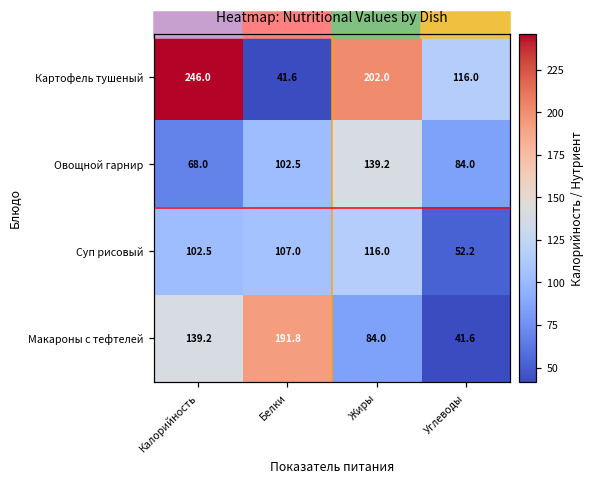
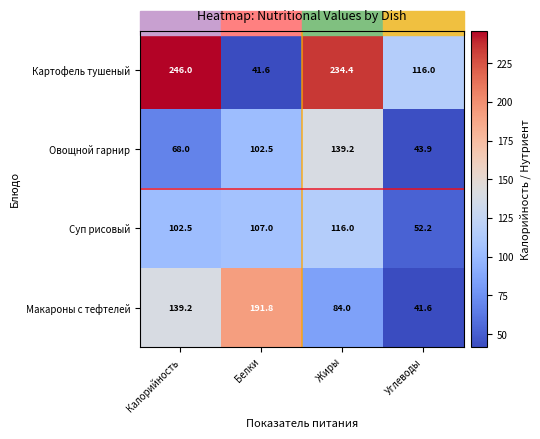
  {
    "Картофель тушеный": {
      "Калорийность": 246.0,
      "Белки": 41.6,
-     "Жиры": 202.0,
+     "Жиры": 234.4,
      "Углеводы": 116.0
    },
    "Овощной гарнир": {
      "Калорийность": 68.0,
      "Белки": 102.5,
      "Жиры": 139.2,
-     "Углеводы": 84.0
+     "Углеводы": 43.9
    },
    "Суп рисовый": {
      "Калорийность": 102.5,
      "Белки": 107.0,
      "Жиры": 116.0,
      "Углеводы": 52.2
    },
    "Макароны с тефтелей": {
      "Калорийность": 139.2,
      "Белки": 191.8,
      "Жиры": 84.0,
      "Углеводы": 41.6
    }
  }
